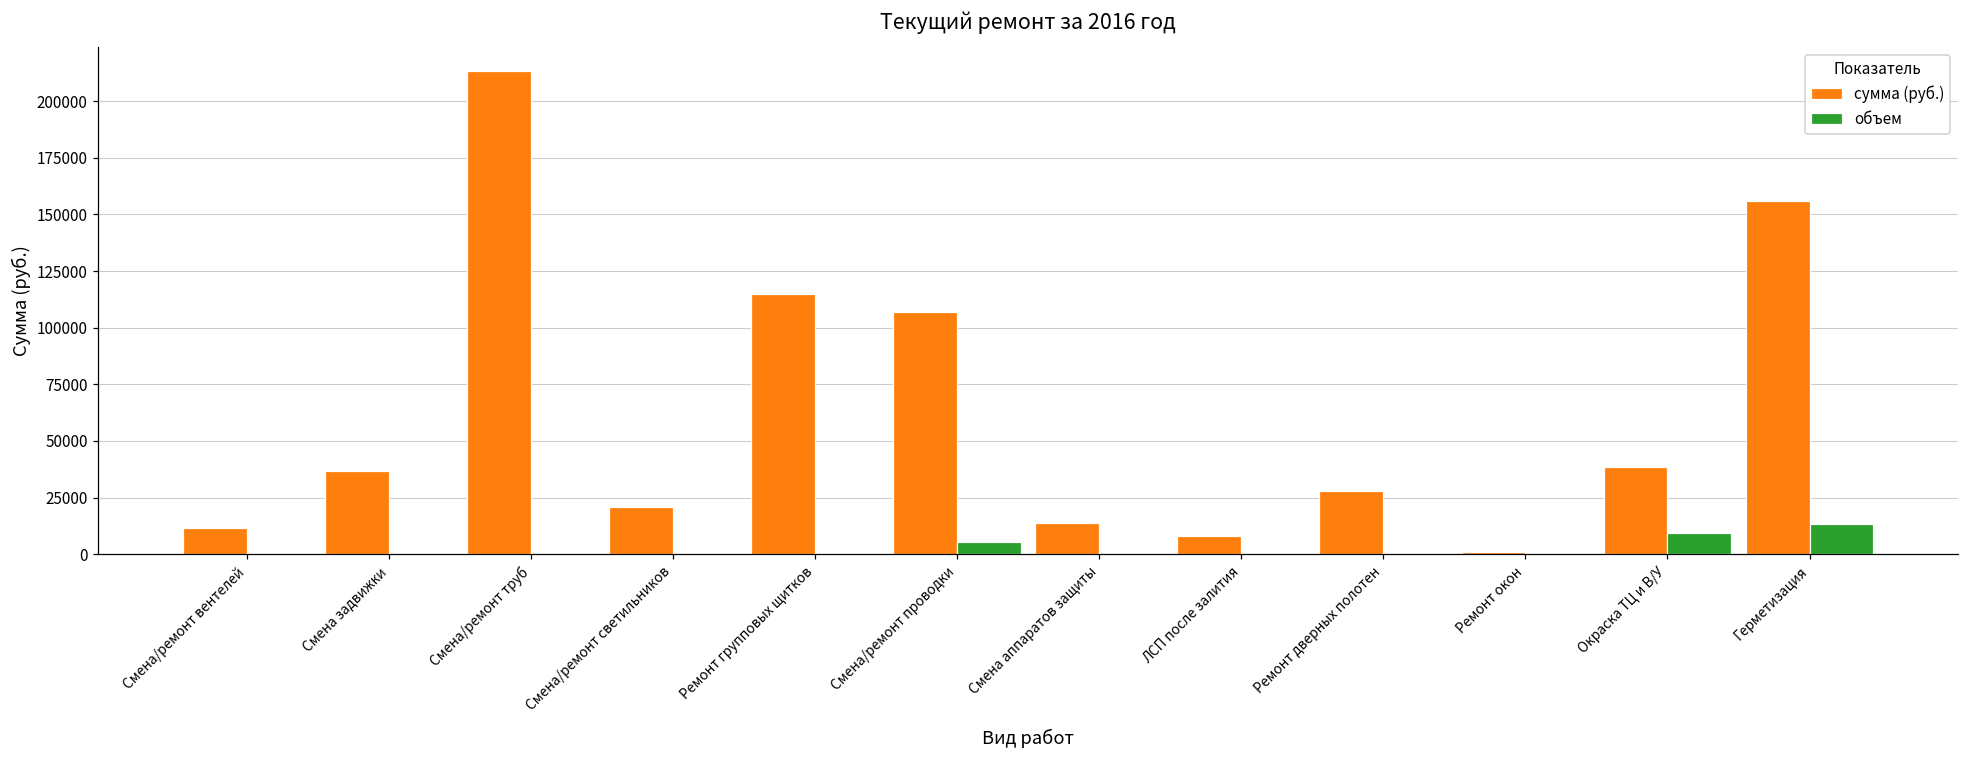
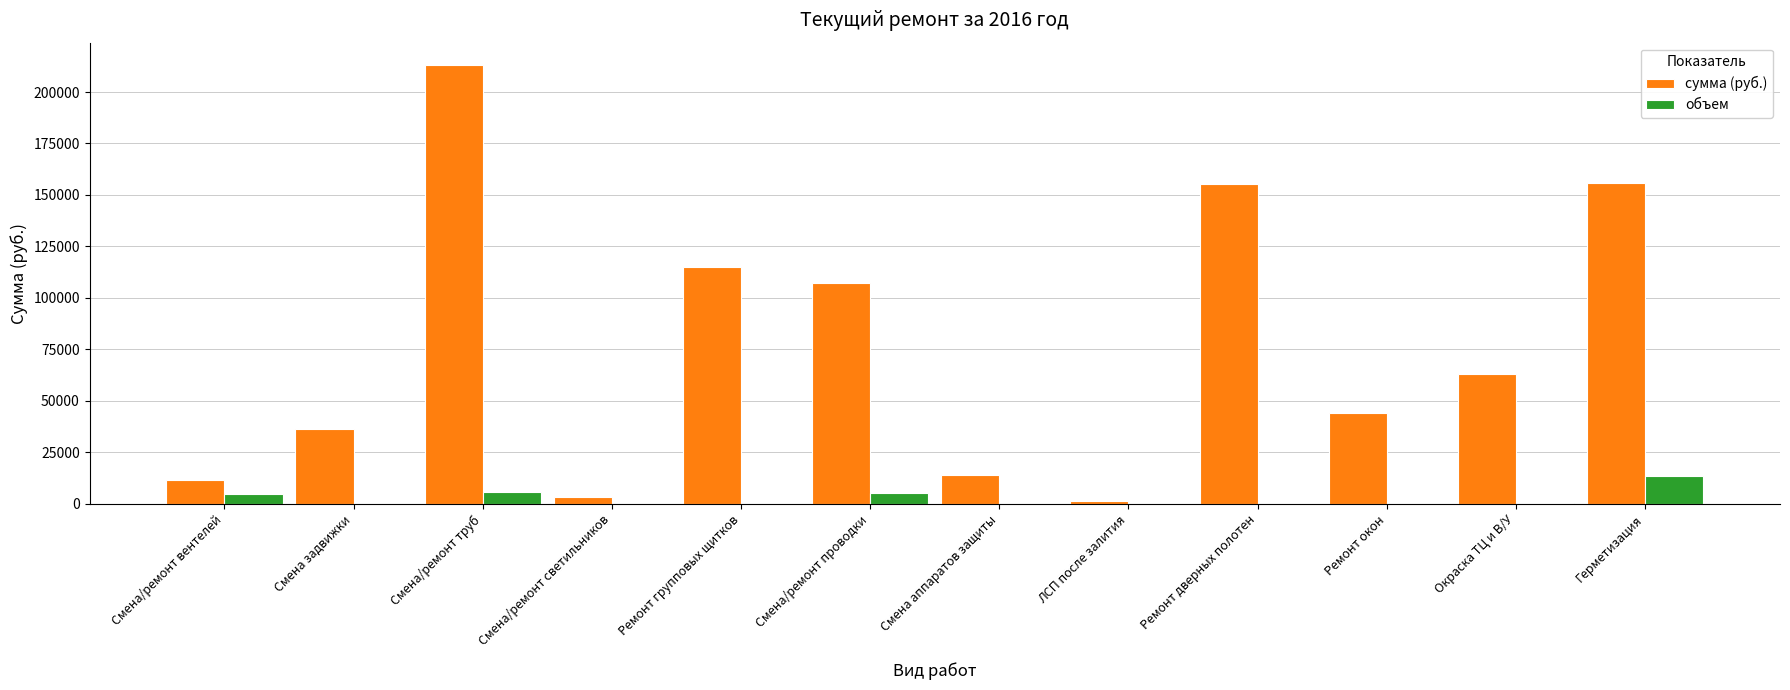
  {
    "сумма (руб.)": {
      "Смена/ремонт вентелей": 11000,
      "Смена задвижки": 37000,
      "Смена/ремонт труб": 213000,
-     "Смена/ремонт светильников": 21000,
+     "Смена/ремонт светильников": 3000,
      "Ремонт групповых щитков": 115000,
      "Смена/ремонт проводки": 107000,
      "Смена аппаратов защиты": 14000,
-     "ЛСП после залития": 8000,
-     "Ремонт дверных полотен": 28000,
-     "Ремонт окон": 1000,
-     "Окраска ТЦ и В/У": 39000,
+     "ЛСП после залития": 1000,
+     "Ремонт дверных полотен": 155000,
+     "Ремонт окон": 44000,
+     "Окраска ТЦ и В/У": 63000,
      "Герметизация": 156000
    },
    "объем": {
-     "Смена/ремонт вентелей": 0,
-     "Смена/ремонт труб": 0,
+     "Смена/ремонт вентелей": 5000,
+     "Смена/ремонт труб": 6000,
      "Смена/ремонт проводки": 5000,
      "ЛСП после залития": 0,
-     "Окраска ТЦ и В/У": 9000,
+     "Окраска ТЦ и В/У": 0,
      "Герметизация": 14000
    }
  }
